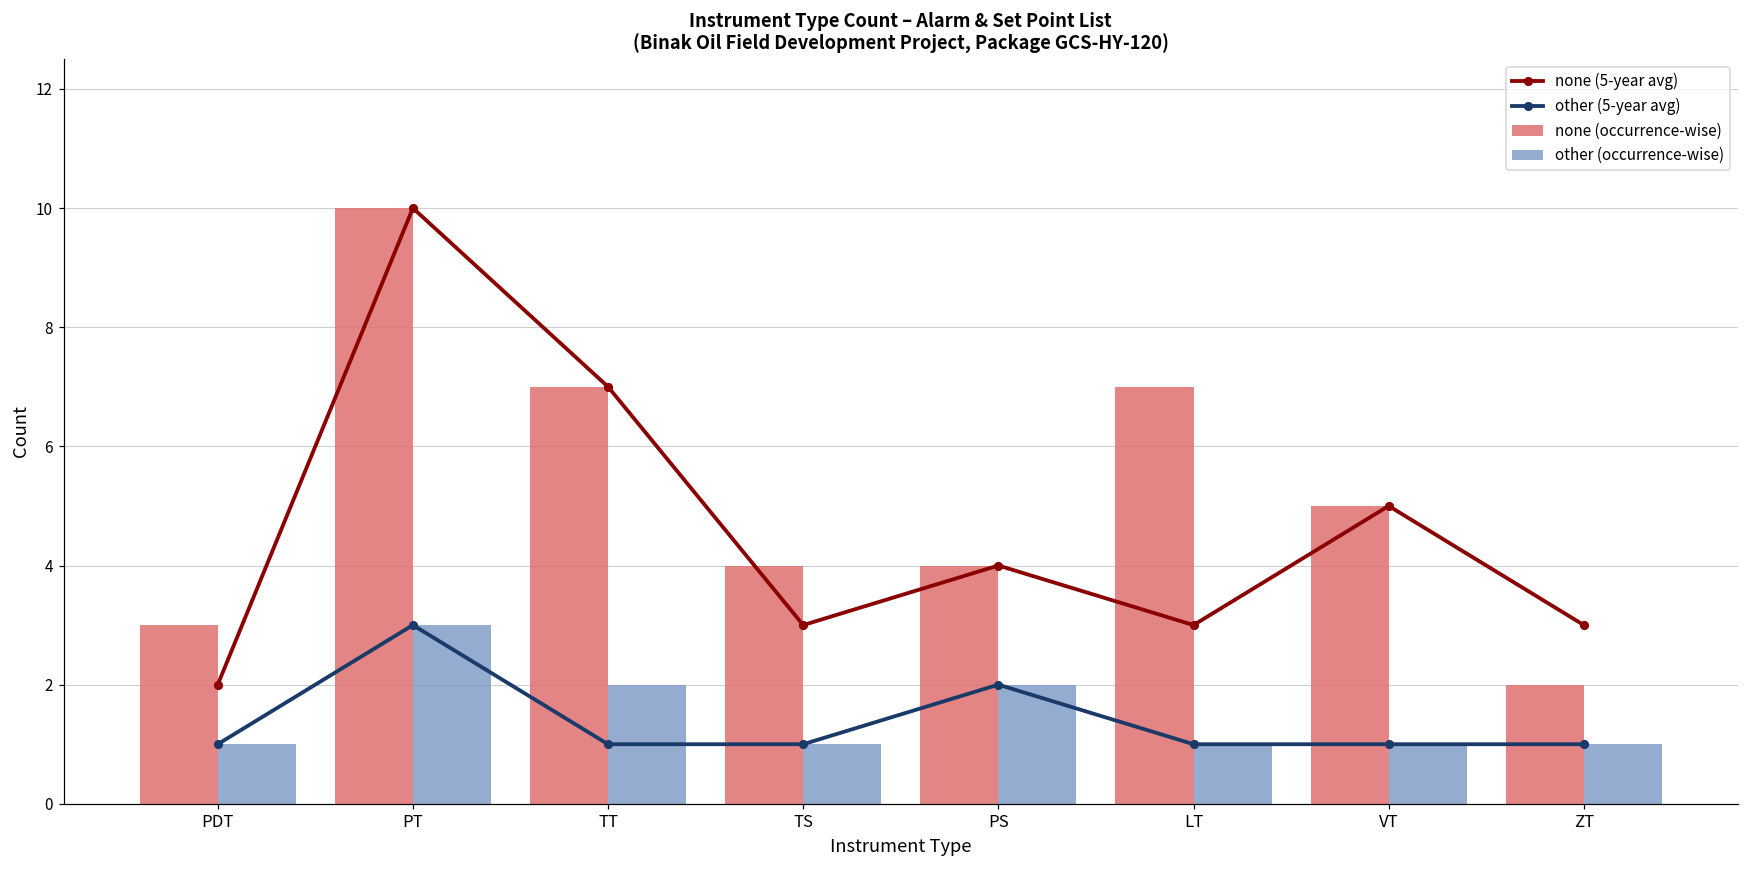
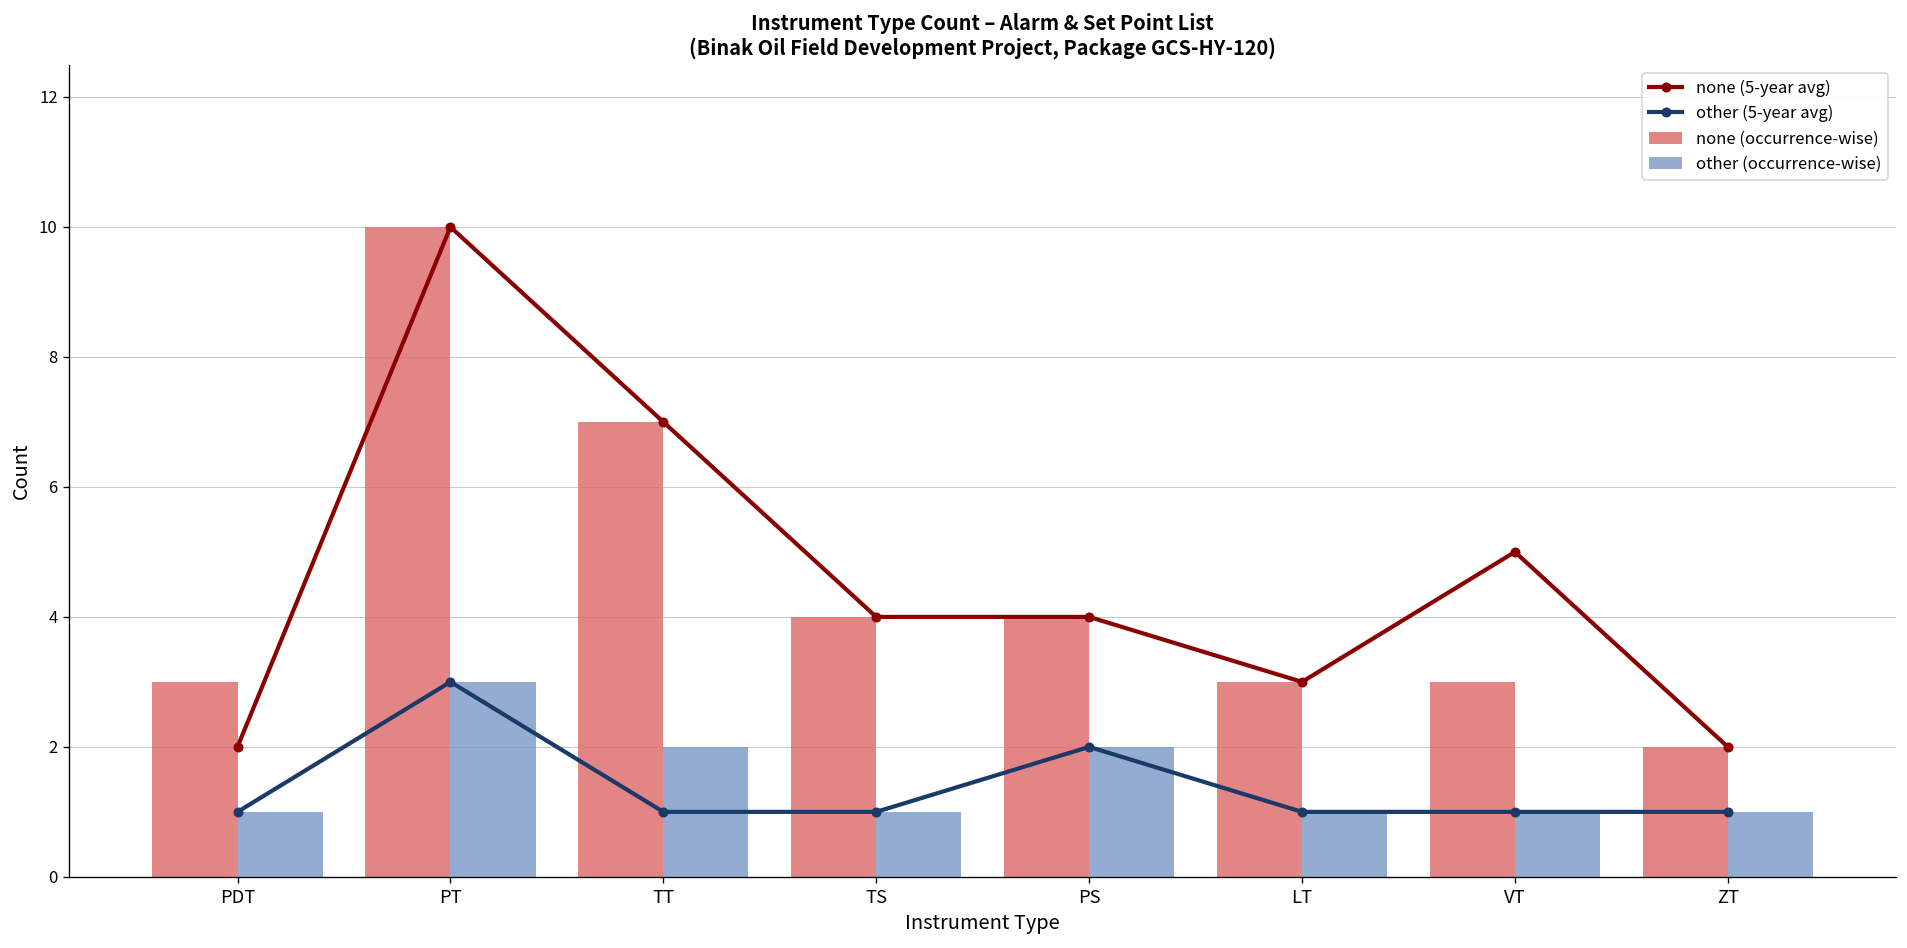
  {
    "none (occurrence-wise)": {
      "PDT": 3,
      "PT": 10,
      "TT": 7,
      "TS": 4,
      "PS": 4,
-     "LT": 7,
-     "VT": 5,
+     "LT": 3,
+     "VT": 3,
      "ZT": 2
    },
    "none (5-year avg)": {
      "PDT": 2,
      "PT": 10,
      "TT": 7,
-     "TS": 3,
+     "TS": 4,
      "PS": 4,
      "LT": 3,
      "VT": 5,
-     "ZT": 3
+     "ZT": 2
    },
    "other (5-year avg)": {
      "PDT": 1,
      "PT": 3,
      "TT": 1,
      "TS": 1,
      "PS": 2,
      "LT": 1,
      "VT": 1,
      "ZT": 1
    },
    "other (occurrence-wise)": {
      "PDT": 1,
      "PT": 3,
      "TT": 2,
      "TS": 1,
      "PS": 2,
      "LT": 1,
      "VT": 1,
      "ZT": 1
    }
  }
